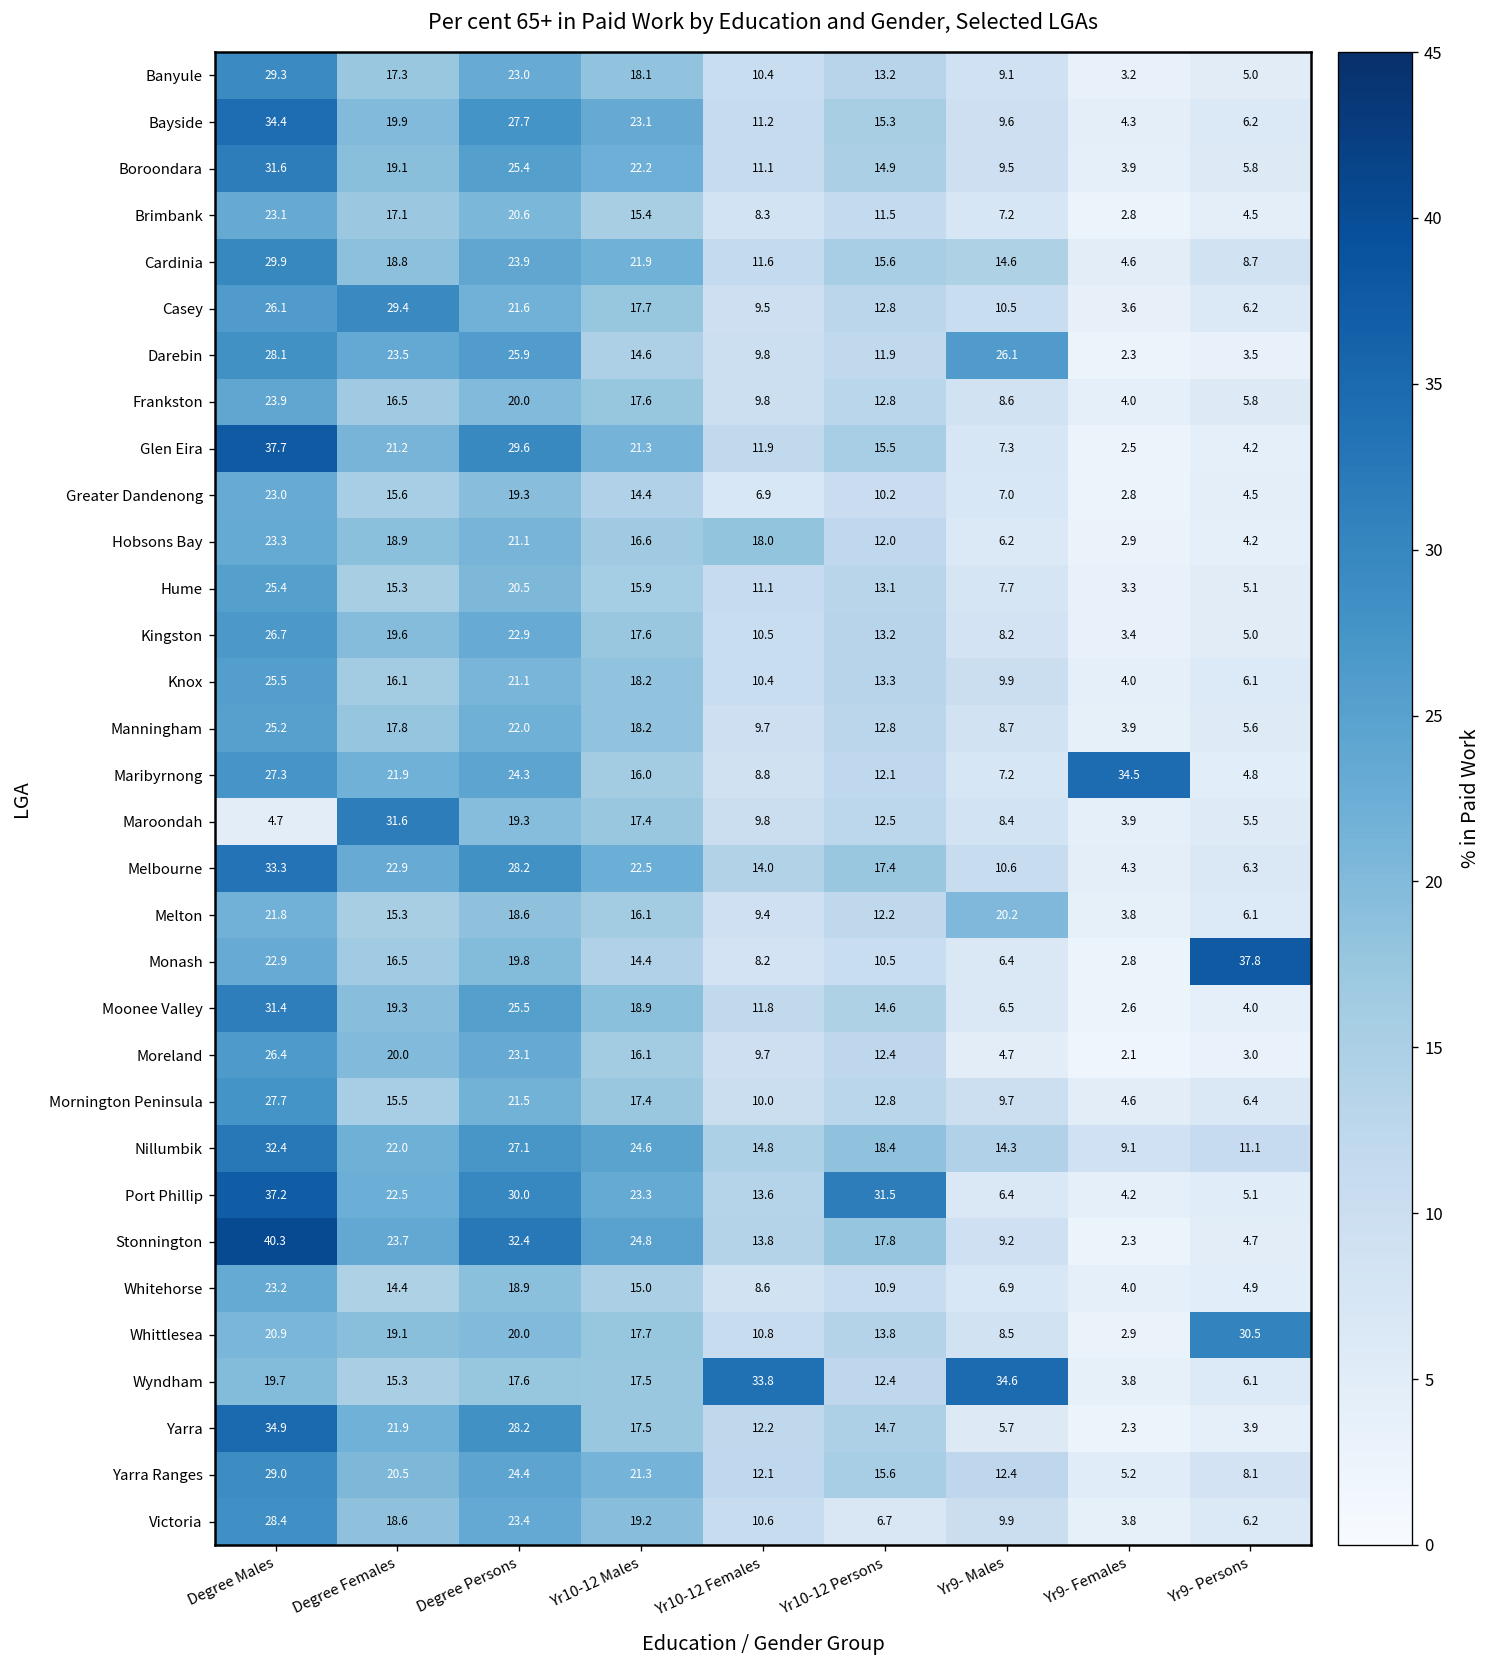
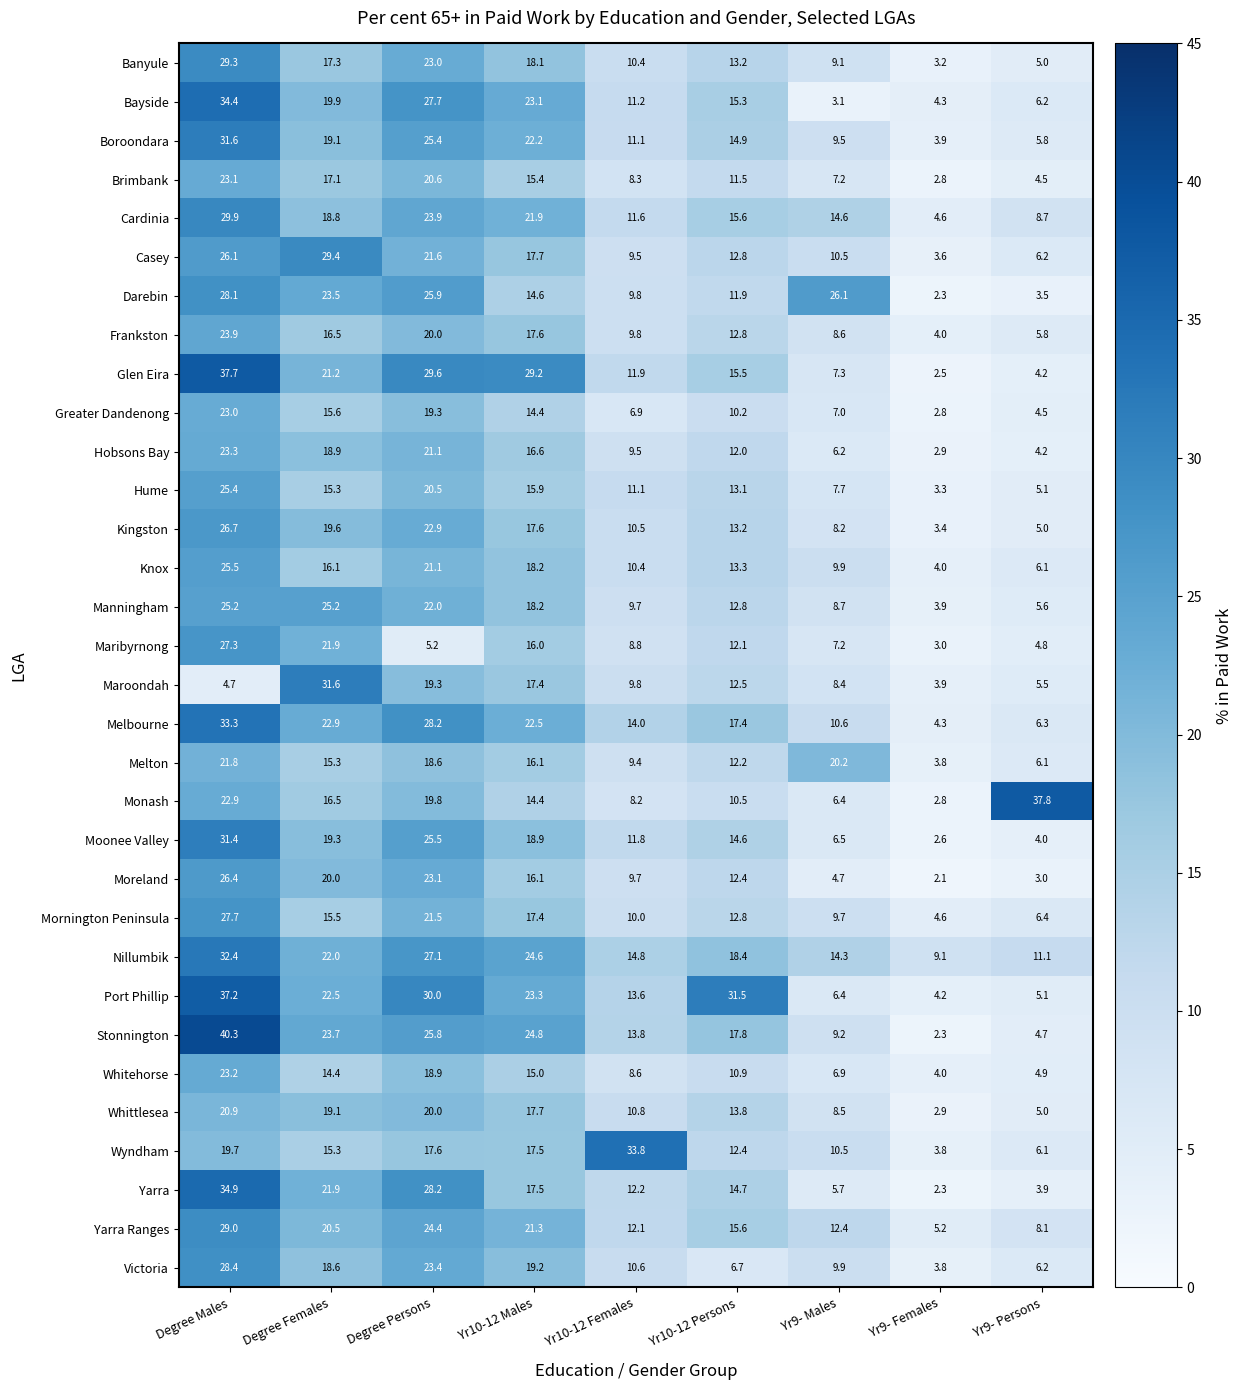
  {
    "Bayside": {
      "Degree Males": 34.4,
      "Degree Females": 19.9,
      "Degree Persons": 27.7,
      "Yr10-12 Males": 23.1,
      "Yr10-12 Females": 11.2,
      "Yr10-12 Persons": 15.3,
-     "Yr9- Males": 9.6,
+     "Yr9- Males": 3.1,
      "Yr9- Females": 4.3,
      "Yr9- Persons": 6.2
    },
    "Glen Eira": {
      "Degree Males": 37.7,
      "Degree Females": 21.2,
      "Degree Persons": 29.6,
-     "Yr10-12 Males": 21.3,
+     "Yr10-12 Males": 29.2,
      "Yr10-12 Females": 11.9,
      "Yr10-12 Persons": 15.5,
      "Yr9- Males": 7.3,
      "Yr9- Females": 2.5,
      "Yr9- Persons": 4.2
    },
    "Hobsons Bay": {
      "Degree Males": 23.3,
      "Degree Females": 18.9,
      "Degree Persons": 21.1,
      "Yr10-12 Males": 16.6,
-     "Yr10-12 Females": 18.0,
+     "Yr10-12 Females": 9.5,
      "Yr10-12 Persons": 12.0,
      "Yr9- Males": 6.2,
      "Yr9- Females": 2.9,
      "Yr9- Persons": 4.2
    },
    "Manningham": {
      "Degree Males": 25.2,
-     "Degree Females": 17.8,
+     "Degree Females": 25.2,
      "Degree Persons": 22.0,
      "Yr10-12 Males": 18.2,
      "Yr10-12 Females": 9.7,
      "Yr10-12 Persons": 12.8,
      "Yr9- Males": 8.7,
      "Yr9- Females": 3.9,
      "Yr9- Persons": 5.6
    },
    "Maribyrnong": {
      "Degree Males": 27.3,
      "Degree Females": 21.9,
-     "Degree Persons": 24.3,
+     "Degree Persons": 5.2,
      "Yr10-12 Males": 16.0,
      "Yr10-12 Females": 8.8,
      "Yr10-12 Persons": 12.1,
      "Yr9- Males": 7.2,
-     "Yr9- Females": 34.5,
+     "Yr9- Females": 3.0,
      "Yr9- Persons": 4.8
    },
    "Stonnington": {
      "Degree Males": 40.3,
      "Degree Females": 23.7,
-     "Degree Persons": 32.4,
+     "Degree Persons": 25.8,
      "Yr10-12 Males": 24.8,
      "Yr10-12 Females": 13.8,
      "Yr10-12 Persons": 17.8,
      "Yr9- Males": 9.2,
      "Yr9- Females": 2.3,
      "Yr9- Persons": 4.7
    },
    "Whittlesea": {
      "Degree Males": 20.9,
      "Degree Females": 19.1,
      "Degree Persons": 20.0,
      "Yr10-12 Males": 17.7,
      "Yr10-12 Females": 10.8,
      "Yr10-12 Persons": 13.8,
      "Yr9- Males": 8.5,
      "Yr9- Females": 2.9,
-     "Yr9- Persons": 30.5
+     "Yr9- Persons": 5.0
    },
    "Wyndham": {
      "Degree Males": 19.7,
      "Degree Females": 15.3,
      "Degree Persons": 17.6,
      "Yr10-12 Males": 17.5,
      "Yr10-12 Females": 33.8,
      "Yr10-12 Persons": 12.4,
-     "Yr9- Males": 34.6,
+     "Yr9- Males": 10.5,
      "Yr9- Females": 3.8,
      "Yr9- Persons": 6.1
    }
  }
